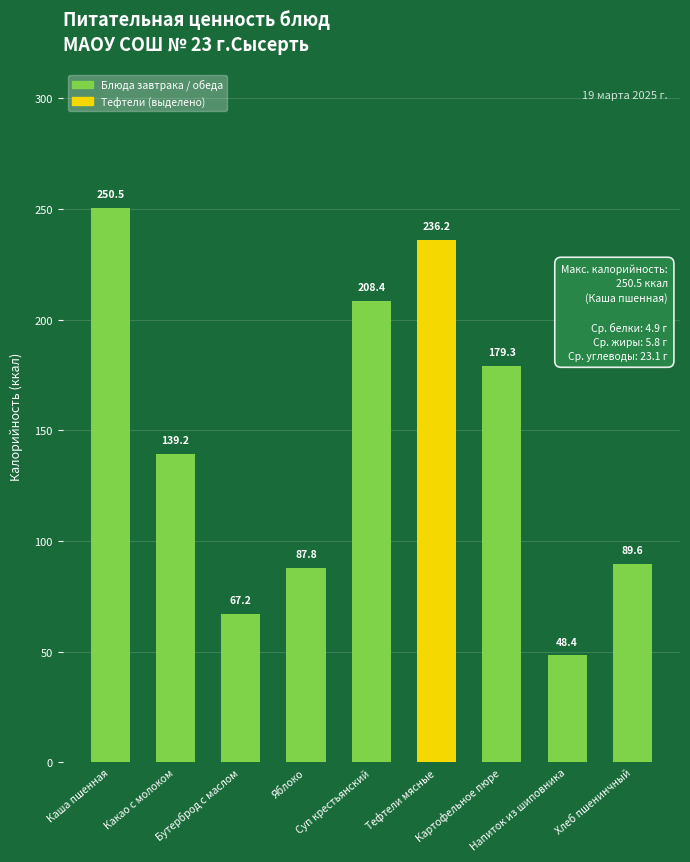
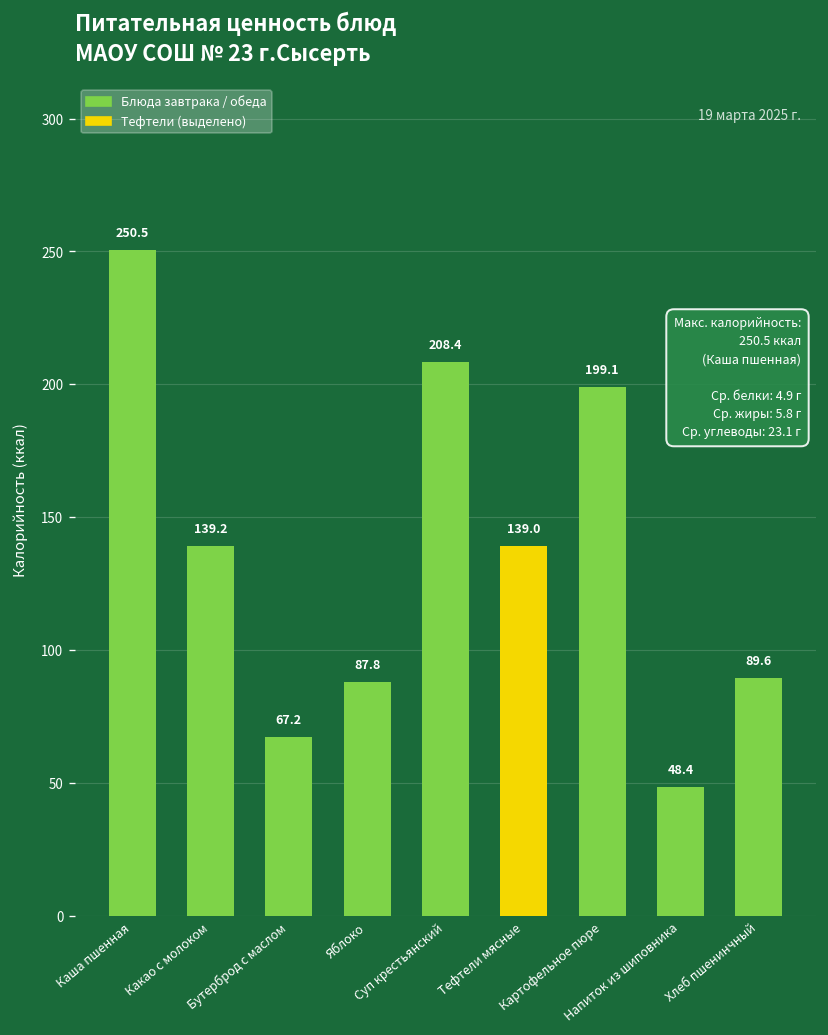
  {
    "Каша пшенная": 250.5,
    "Какао с молоком": 139.2,
    "Бутерброд с маслом": 67.2,
    "Яблоко": 87.8,
    "Суп крестьянский": 208.4,
-   "Тефтели мясные": 236.2,
-   "Картофельное пюре": 179.3,
+   "Тефтели мясные": 139.0,
+   "Картофельное пюре": 199.1,
    "Напиток из шиповника": 48.4,
    "Хлеб пшенинчный": 89.6
  }
